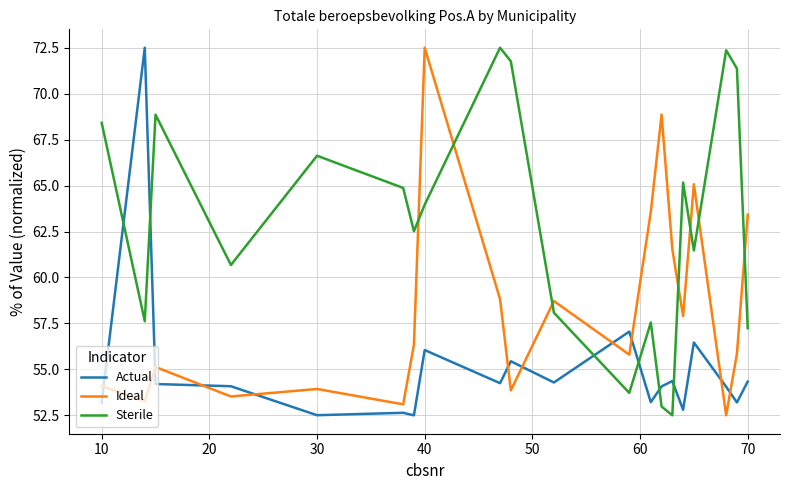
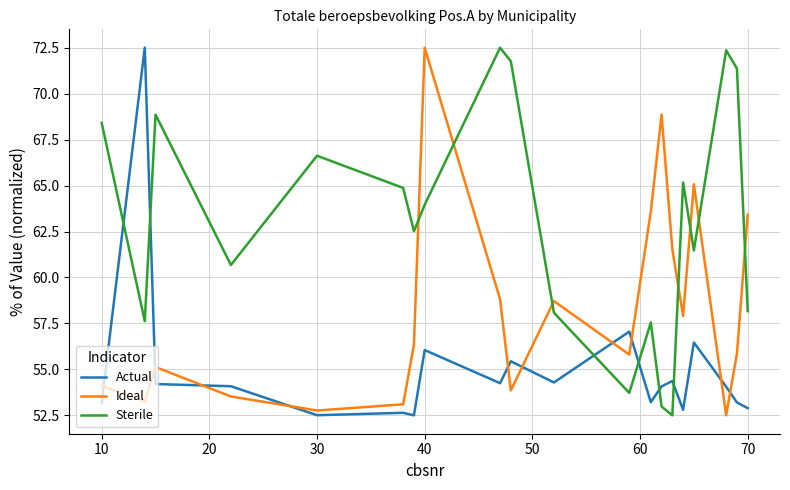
  {
    "Actual": {
      "30": 52.5,
      "40": 56.1,
-     "70": 54.3
+     "70": 52.9
    },
    "Ideal": {
-     "30": 53.9,
+     "30": 52.8,
      "40": 72.5,
      "70": 63.4
    },
    "Sterile": {
      "10": 68.4,
      "30": 66.6,
      "40": 64.0,
-     "70": 57.2
+     "70": 58.2
    }
  }
